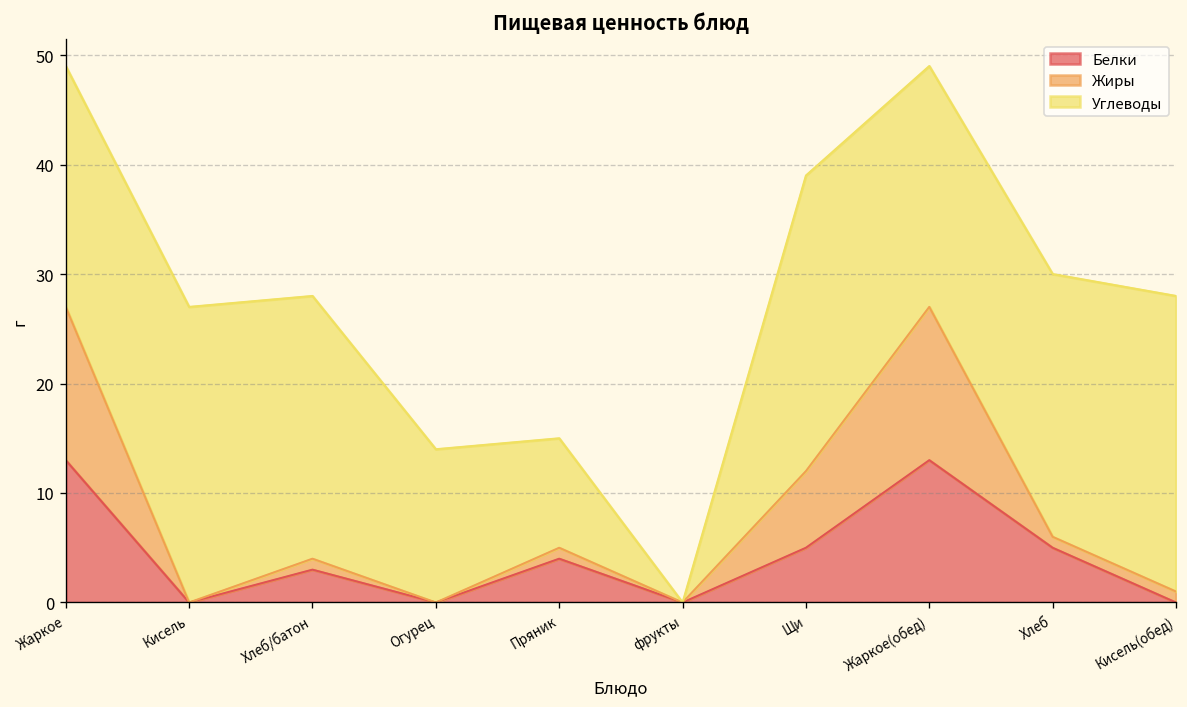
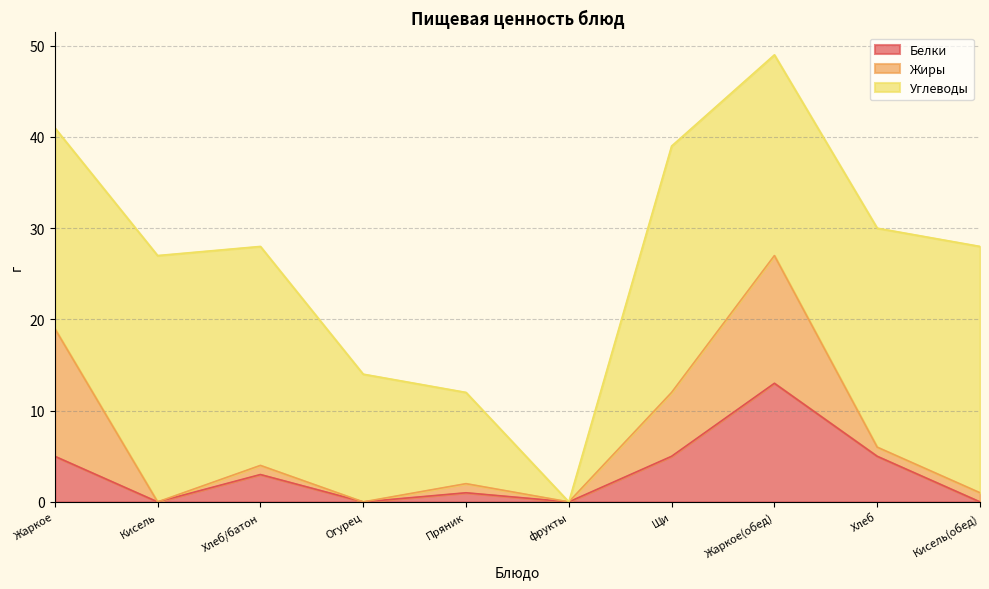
  {
    "Белки": {
-     "Жаркое": 13,
+     "Жаркое": 5,
      "Хлеб/батон": 3,
-     "Пряник": 4,
+     "Пряник": 1,
      "Щи": 5,
      "Жаркое(обед)": 13,
      "Хлеб": 5,
      "Кисель(обед)": 0
    },
    "Жиры": {
      "Жаркое": 14,
      "Хлеб/батон": 1,
      "Пряник": 1,
      "Щи": 7,
      "Жаркое(обед)": 14,
      "Хлеб": 1,
      "Кисель(обед)": 1
    },
    "Углеводы": {
      "Жаркое": 22,
      "Кисель": 27,
      "Хлеб/батон": 24,
      "Огурец": 14,
      "Пряник": 10,
      "Щи": 27,
      "Жаркое(обед)": 22,
      "Хлеб": 24,
      "Кисель(обед)": 27
    }
  }
